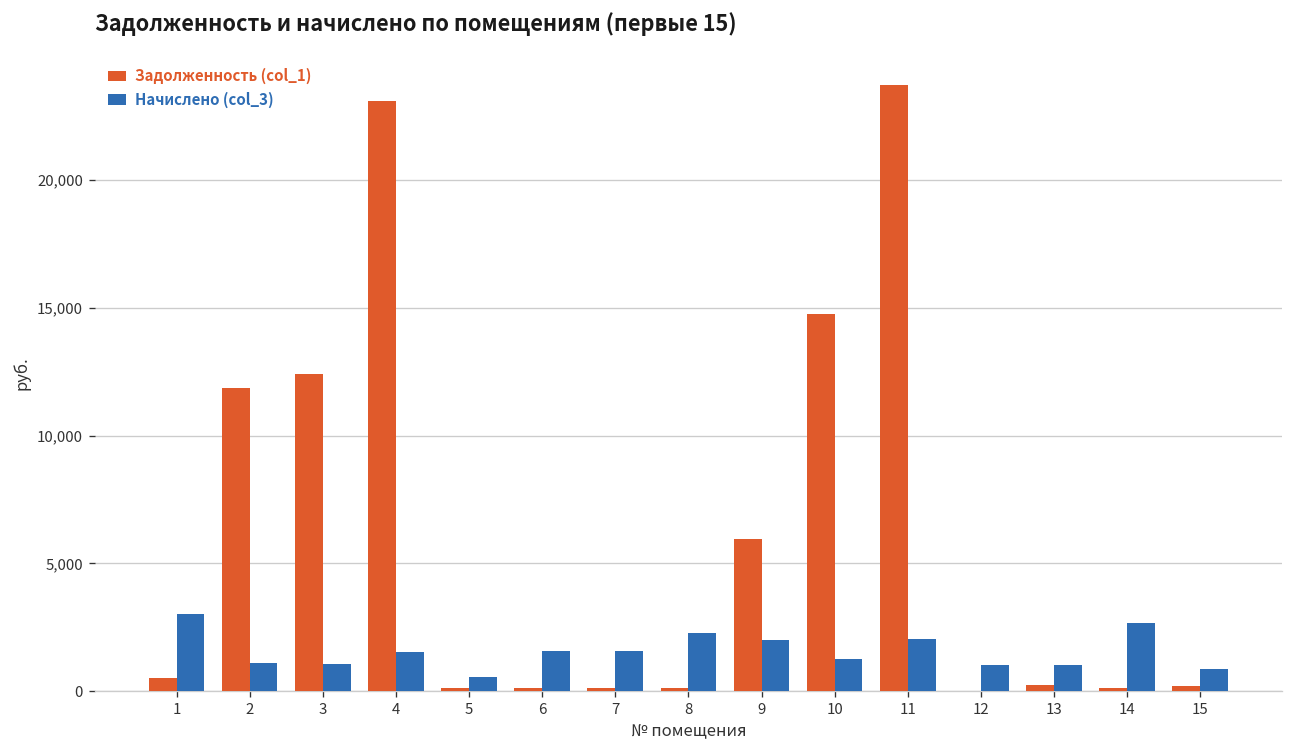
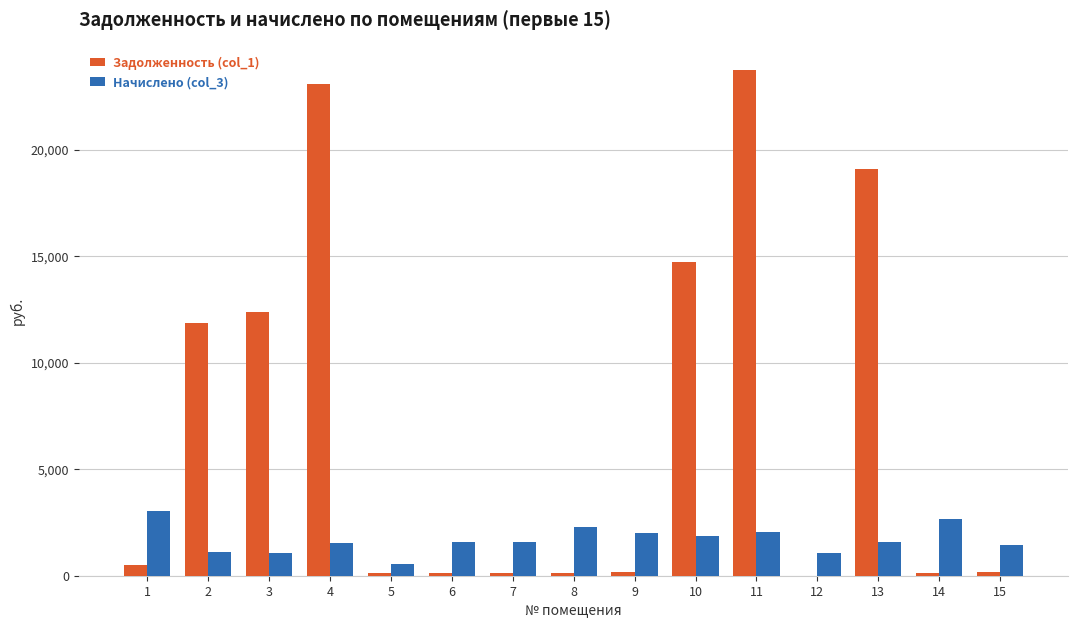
  {
    "Задолженность (col_1)": {
      "1": "500",
      "2": "11,900",
      "3": "12,400",
      "4": "23,100",
      "5": "100",
      "6": "100",
      "7": "100",
      "8": "100",
-     "9": "6,000",
+     "9": "200",
      "10": "14,700",
      "11": "23,700",
      "12": "0",
-     "13": "300",
+     "13": "19,100",
      "15": "200"
    },
    "Начислено (col_3)": {
      "1": "3,000",
      "2": "1,100",
      "3": "1,100",
      "4": "1,500",
      "5": "600",
      "6": "1,600",
      "7": "1,600",
      "8": "2,300",
      "9": "2,000",
-     "10": "1,300",
+     "10": "1,900",
      "11": "2,100",
      "12": "1,000",
-     "13": "1,000",
+     "13": "1,600",
      "14": "2,700",
-     "15": "900"
+     "15": "1,400"
    }
  }
